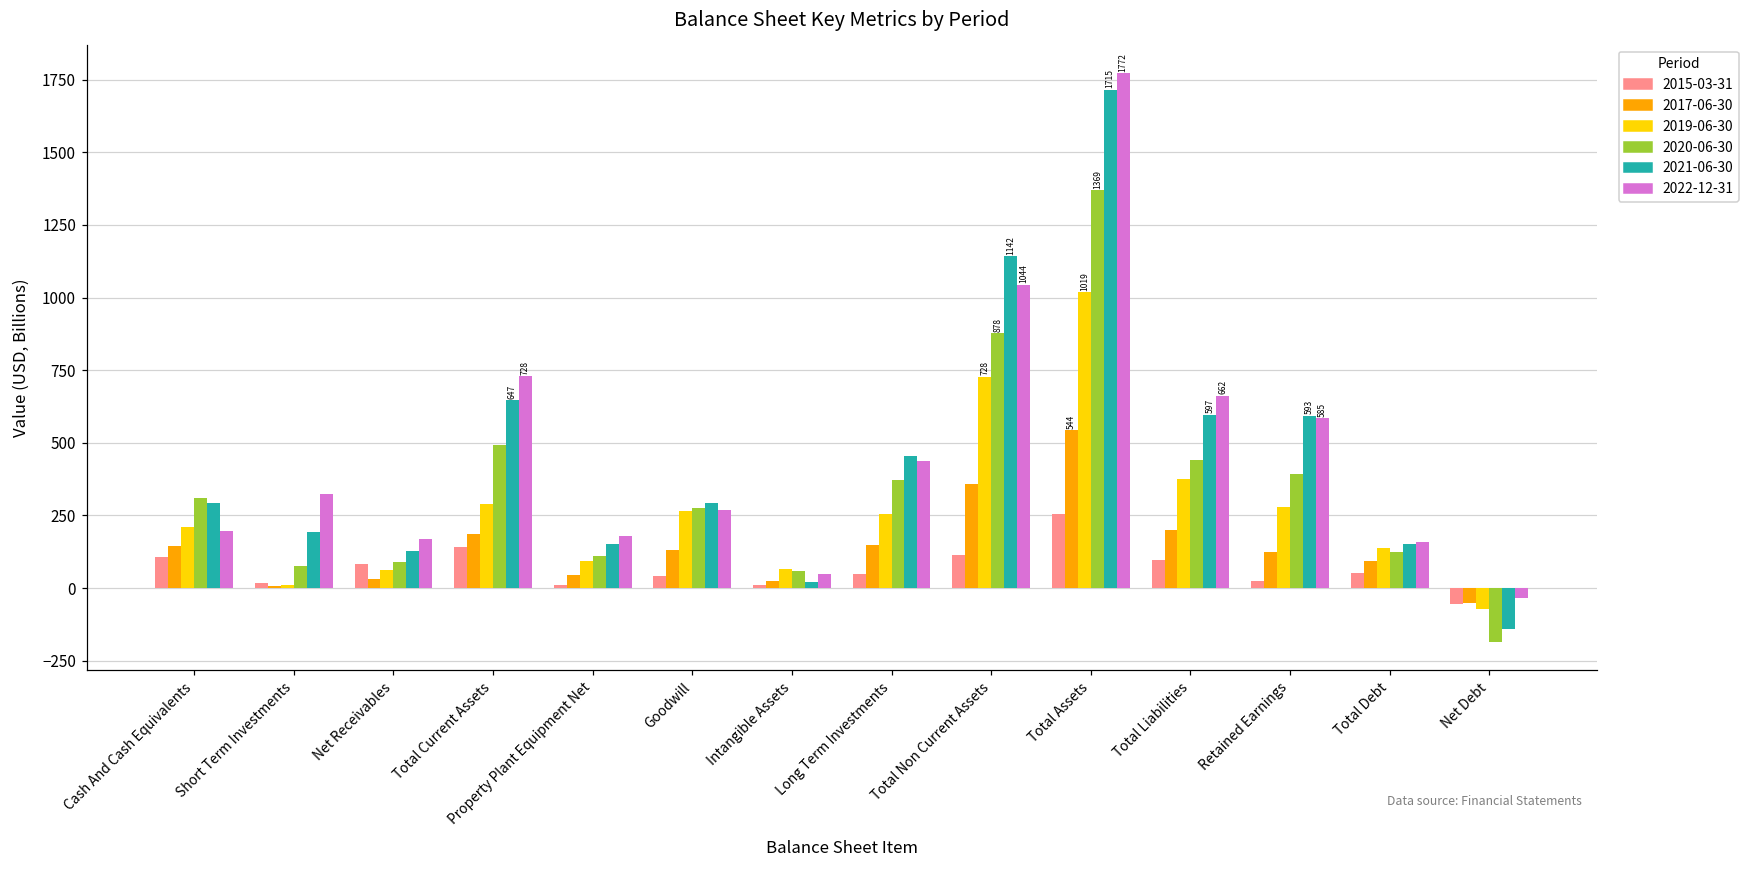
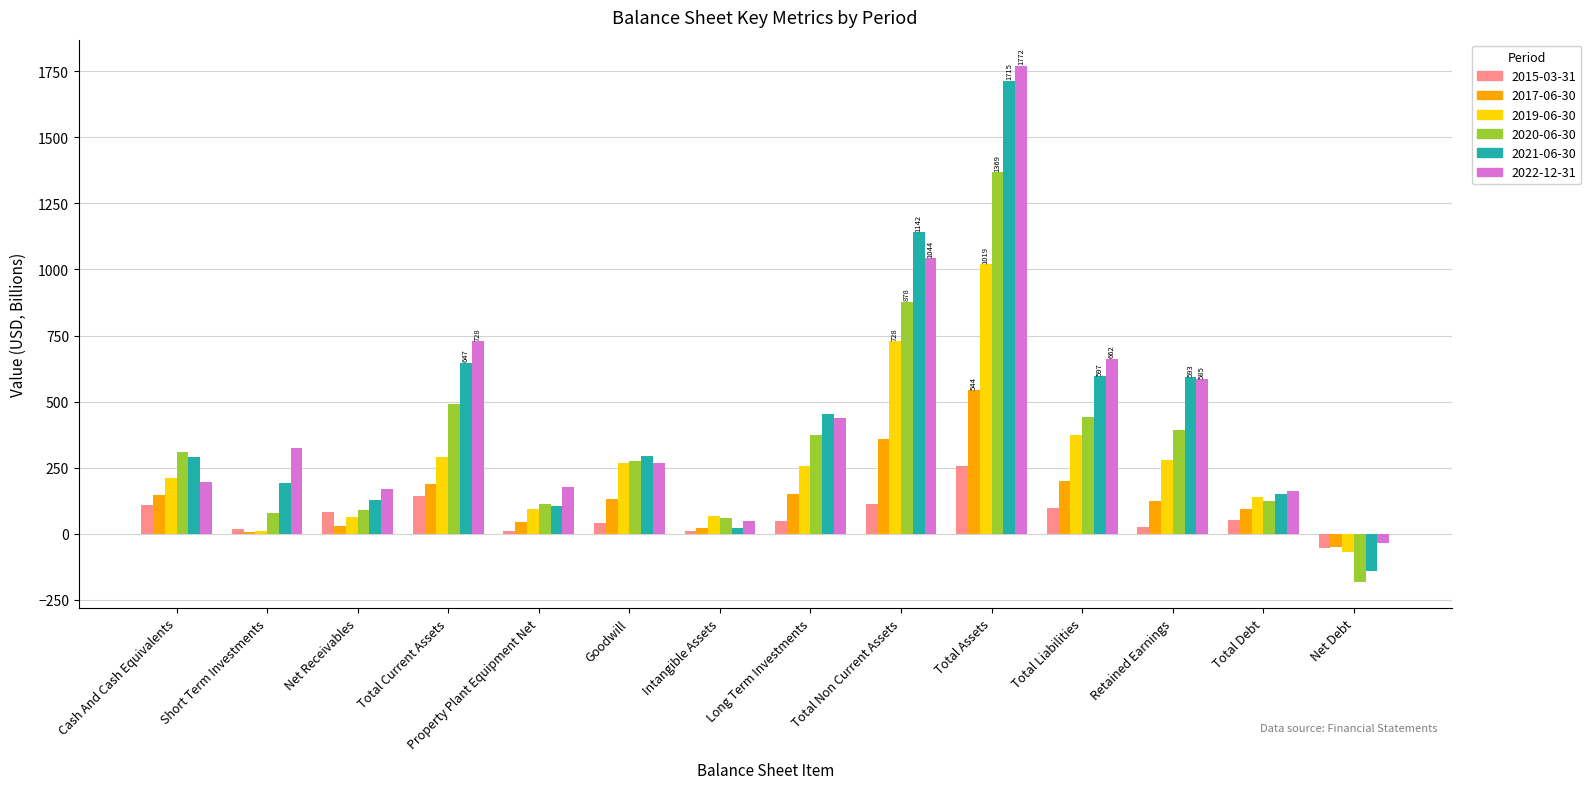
  {
    "2015-03-31": {
      "Cash And Cash Equivalents": 110,
      "Short Term Investments": 20,
      "Net Receivables": 80,
      "Total Current Assets": 140,
      "Goodwill": 40,
      "Intangible Assets": 10,
      "Long Term Investments": 50,
      "Total Non Current Assets": 110,
      "Total Assets": 260,
      "Total Liabilities": 100,
      "Retained Earnings": 20,
      "Total Debt": 50,
      "Net Debt": -60
    },
    "2020-06-30": {
      "Total Non Current Assets": 878,
      "Total Assets": 1369
    },
    "2021-06-30": {
      "Cash And Cash Equivalents": 290,
      "Short Term Investments": 190,
      "Net Receivables": 130,
-     "Property Plant Equipment Net": 150,
+     "Property Plant Equipment Net": 100,
      "Goodwill": 290,
      "Intangible Assets": 20,
      "Long Term Investments": 450,
      "Total Debt": 150,
      "Net Debt": -140
    },
    "2022-12-31": {
      "Total Current Assets": 728,
      "Total Non Current Assets": 1044,
      "Total Assets": 1772,
      "Total Liabilities": 662,
      "Retained Earnings": 585
    }
  }
